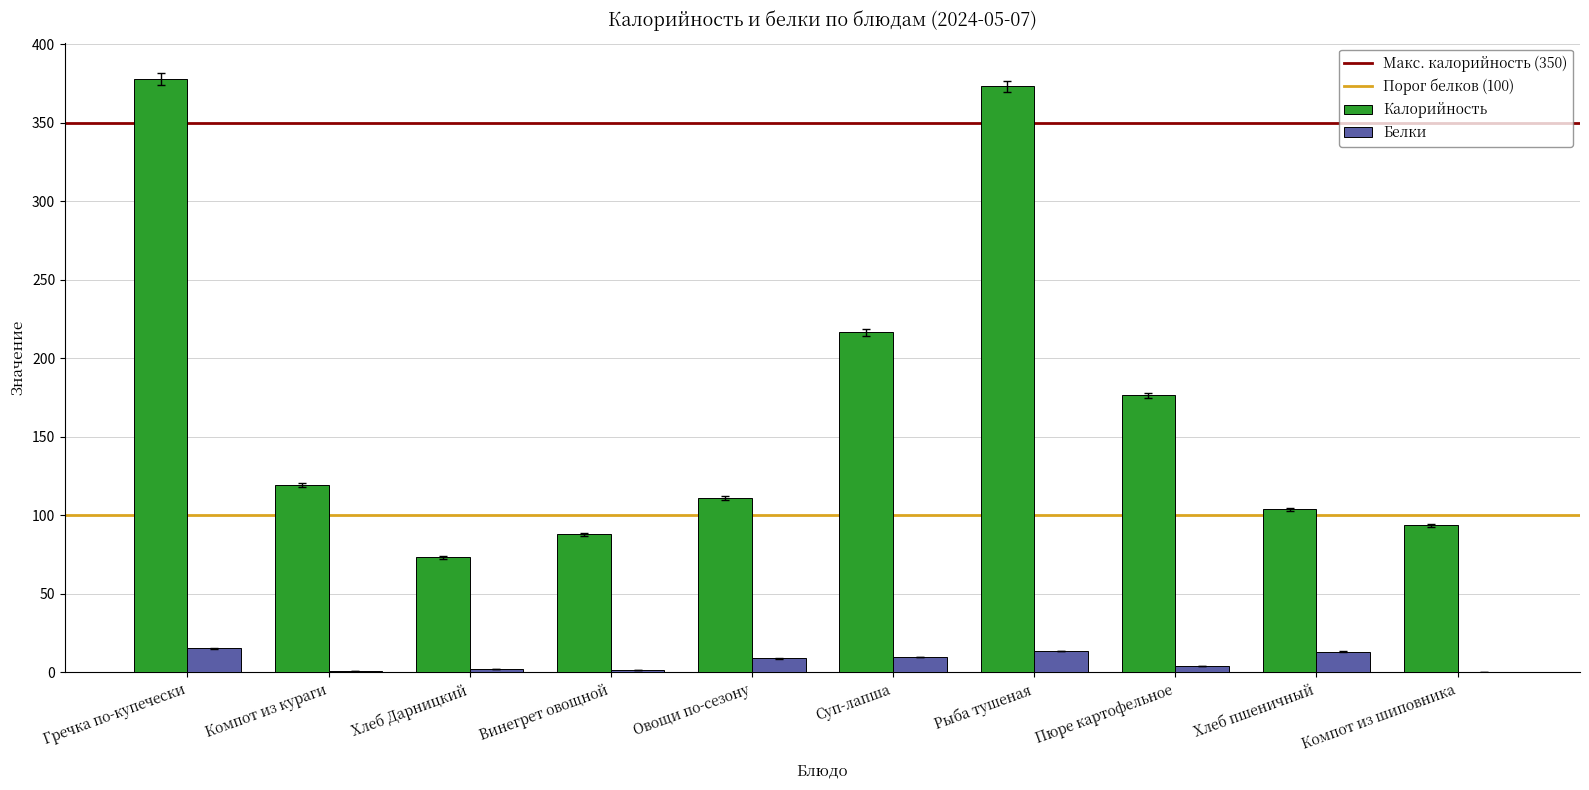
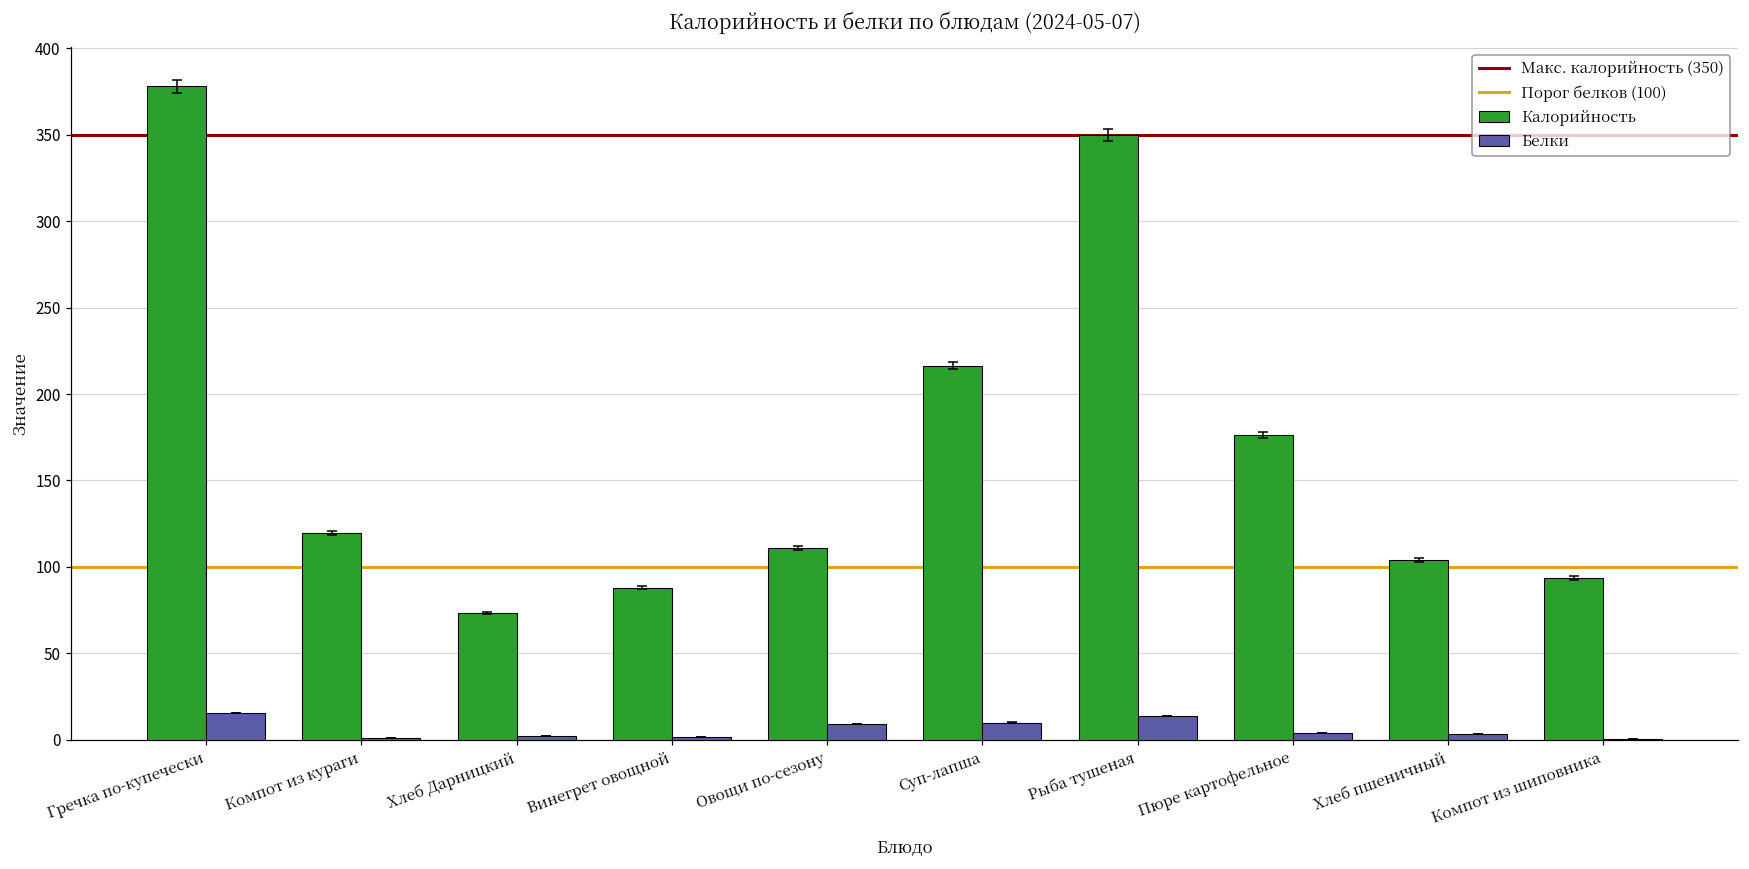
  {
    "Калорийность": {
      "Гречка по-купечески": 378,
      "Компот из кураги": 119,
      "Хлеб Дарницкий": 73,
      "Винегрет овощной": 88,
      "Овощи по-сезону": 111,
      "Суп-лапша": 216,
-     "Рыба тушеная": 373,
+     "Рыба тушеная": 350,
      "Пюре картофельное": 176,
      "Хлеб пшеничный": 104,
      "Компот из шиповника": 94
    },
    "Белки": {
      "Гречка по-купечески": 15,
      "Хлеб Дарницкий": 2,
      "Овощи по-сезону": 9,
      "Суп-лапша": 10,
      "Рыба тушеная": 14,
      "Пюре картофельное": 4,
-     "Хлеб пшеничный": 13
+     "Хлеб пшеничный": 3
    }
  }
